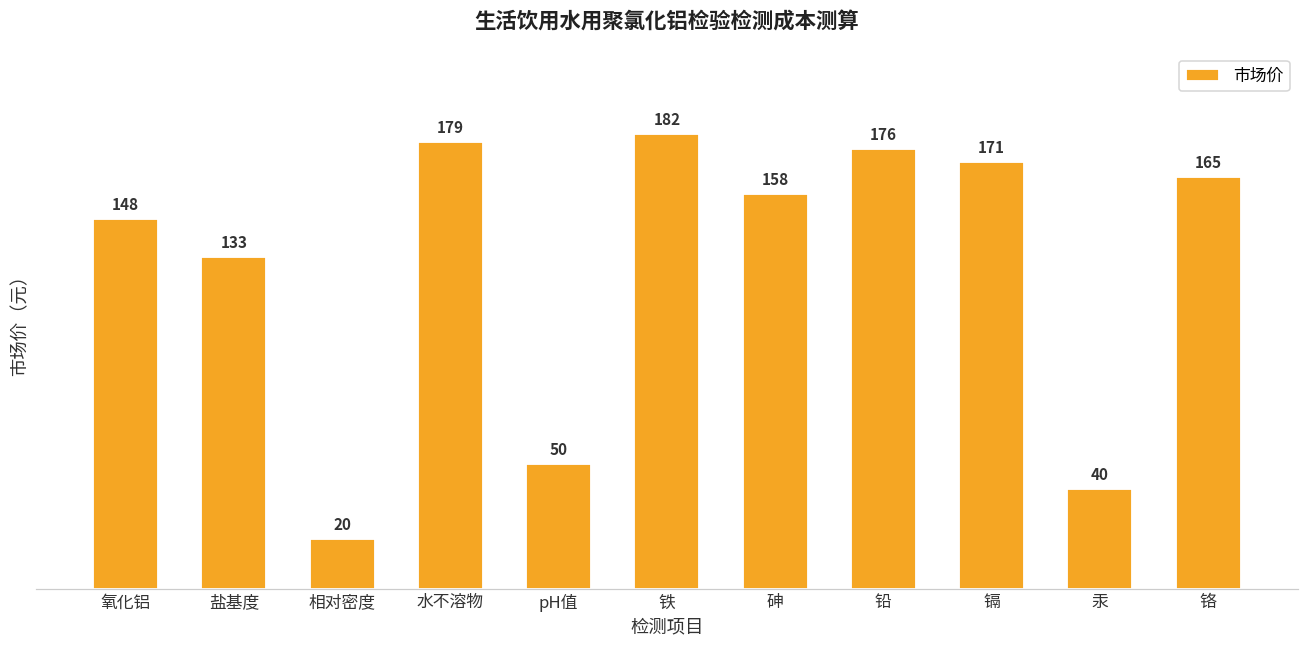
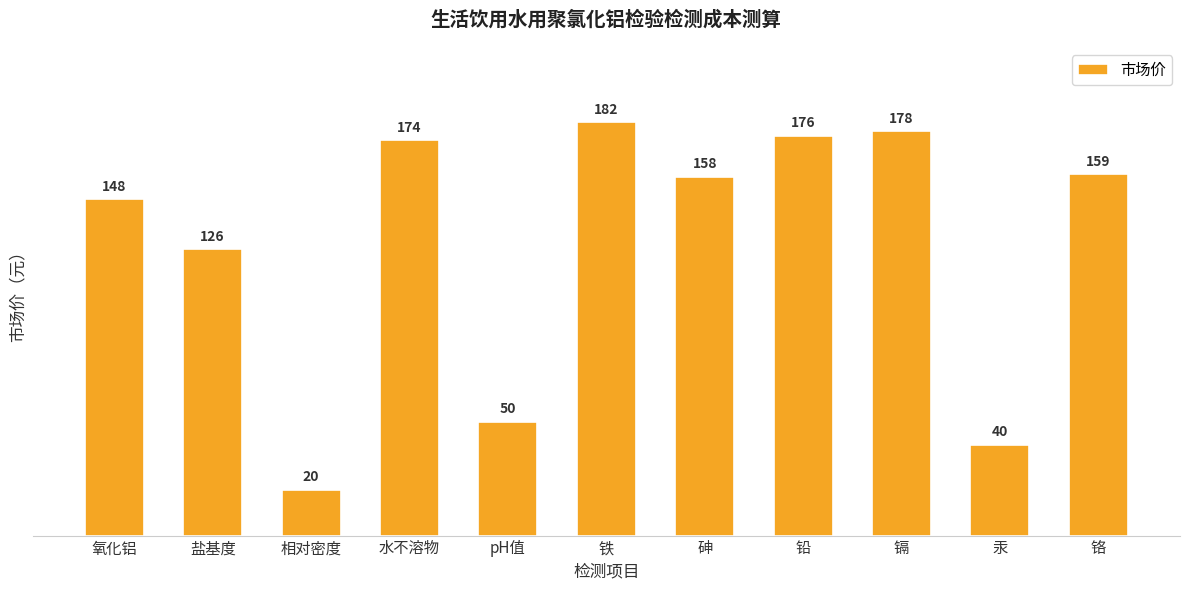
  {
    "氧化铝": 148,
-   "盐基度": 133,
+   "盐基度": 126,
    "相对密度": 20,
-   "水不溶物": 179,
+   "水不溶物": 174,
    "pH值": 50,
    "铁": 182,
    "砷": 158,
    "铅": 176,
-   "镉": 171,
+   "镉": 178,
    "汞": 40,
-   "铬": 165
+   "铬": 159
  }
